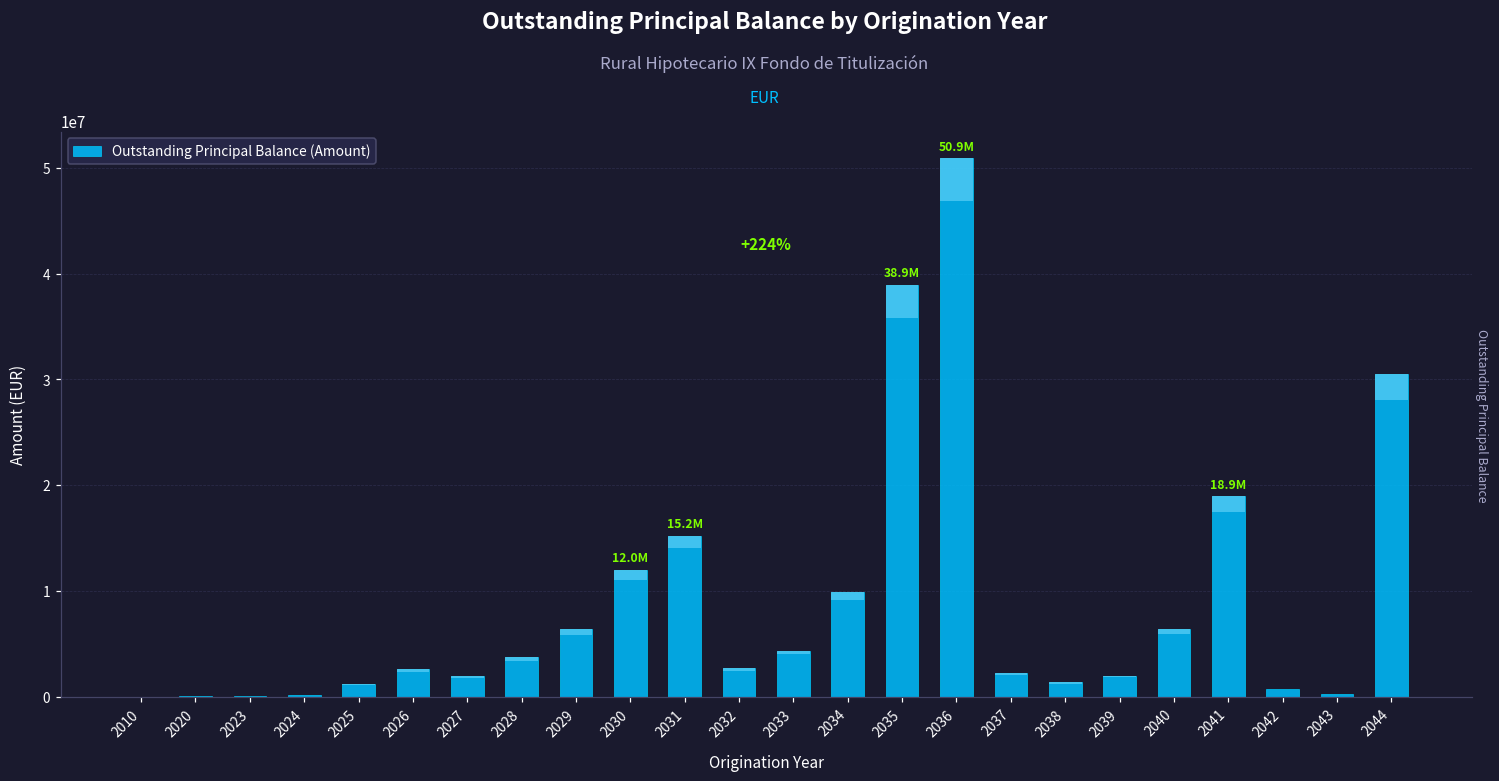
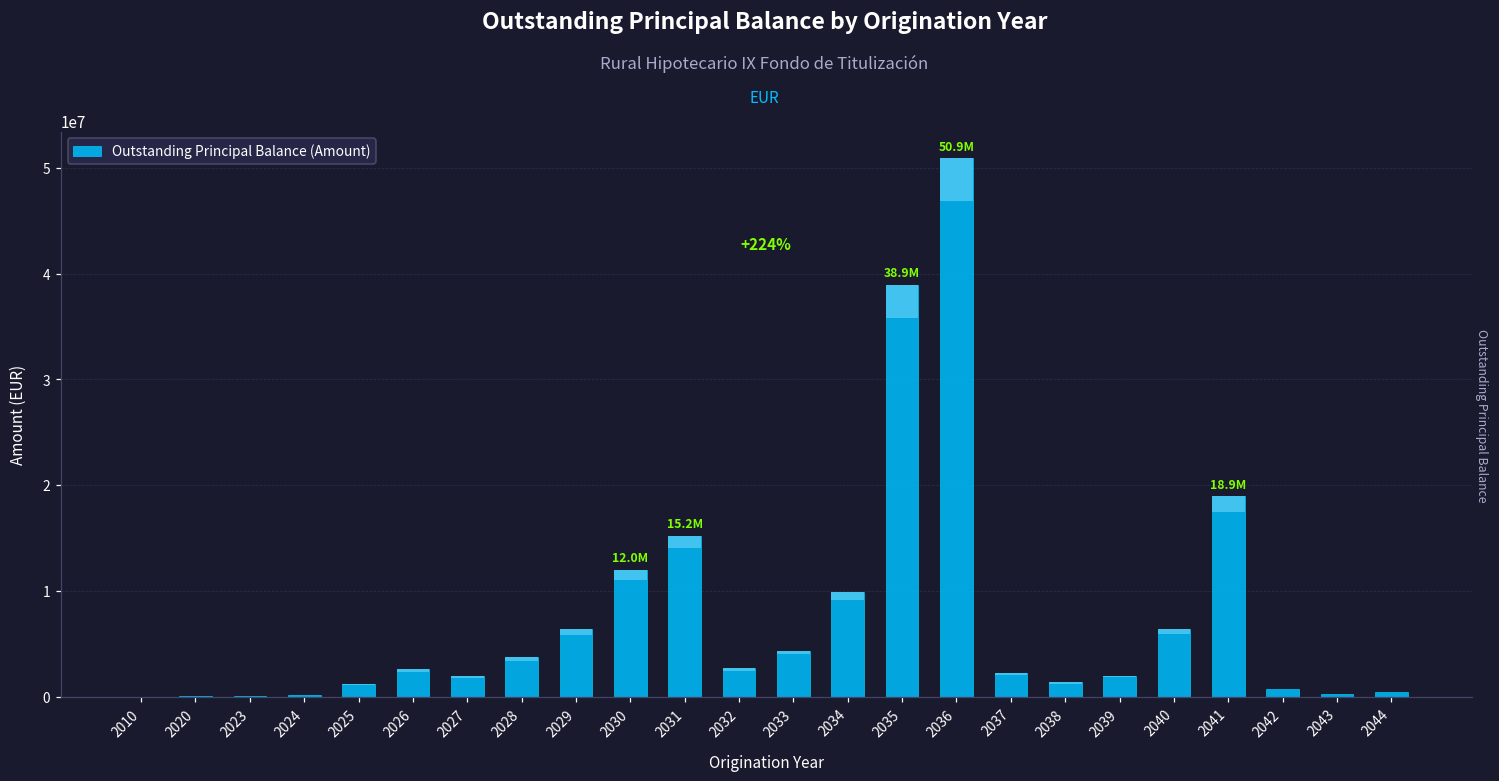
  {
    "Outstanding Principal Balance (Amount)": {
      "2025": 1000000,
      "2026": 3000000,
      "2027": 2000000,
      "2028": 4000000,
      "2029": 6000000,
      "2032": 3000000,
      "2033": 4000000,
      "2034": 10000000,
      "2037": 2000000,
      "2038": 1000000,
      "2039": 2000000,
      "2040": 6000000,
      "2042": 1000000,
-     "2044": 30000000
+     "2044": 0
    }
  }
